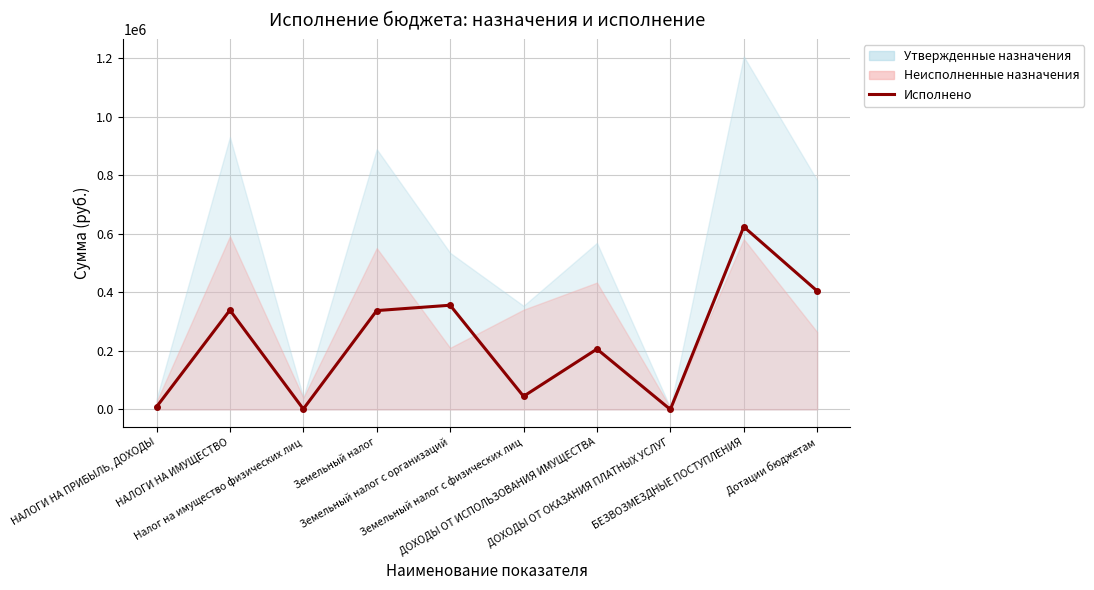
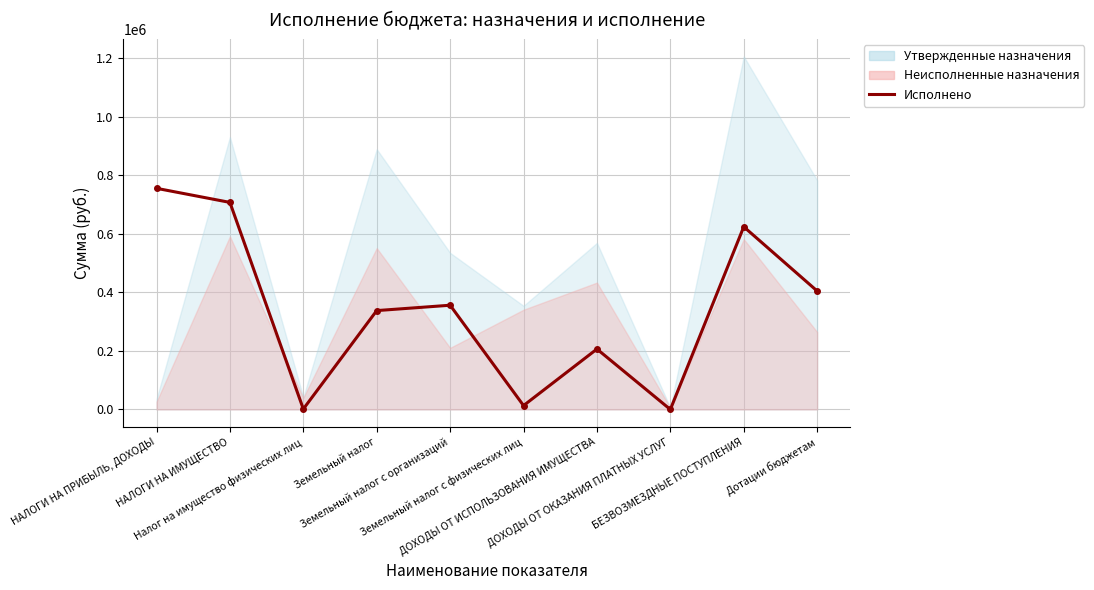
  {
    "Исполнено": {
-     "НАЛОГИ НА ПРИБЫЛЬ, ДОХОДЫ": 10000,
-     "НАЛОГИ НА ИМУЩЕСТВО": 340000,
+     "НАЛОГИ НА ПРИБЫЛЬ, ДОХОДЫ": 760000,
+     "НАЛОГИ НА ИМУЩЕСТВО": 710000,
      "Налог на имущество физических лиц": 0,
      "Земельный налог": 340000,
      "Земельный налог с организаций": 360000,
-     "Земельный налог с физических лиц": 40000,
+     "Земельный налог с физических лиц": 10000,
      "ДОХОДЫ ОТ ИСПОЛЬЗОВАНИЯ ИМУЩЕСТВА": 210000,
      "БЕЗВОЗМЕЗДНЫЕ ПОСТУПЛЕНИЯ": 620000,
      "Дотации бюджетам": 410000
    }
  }
